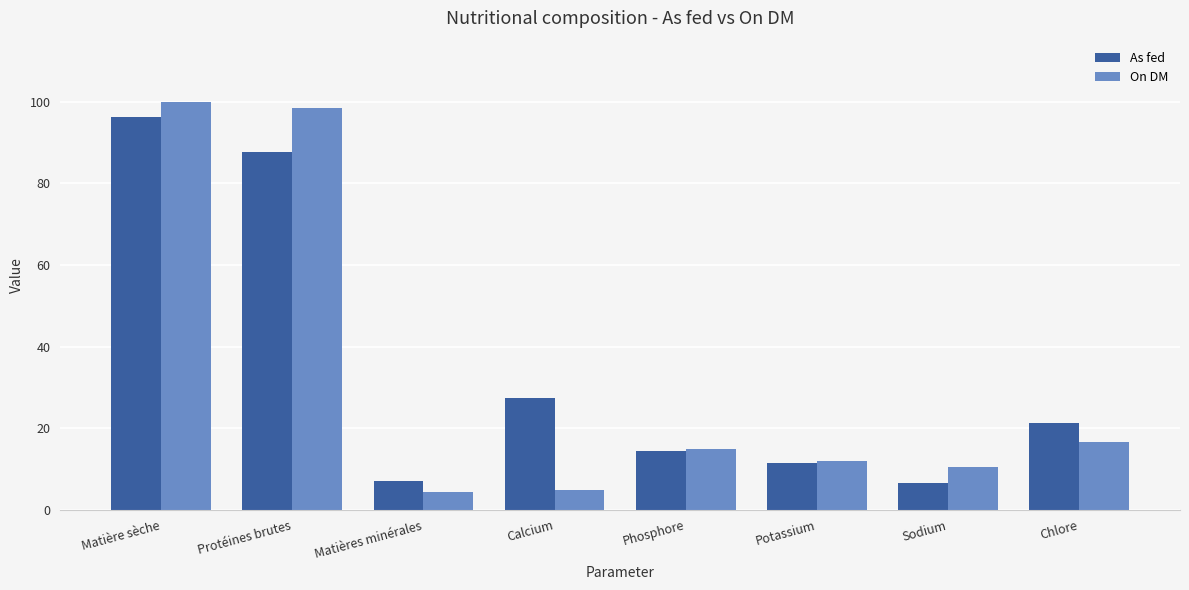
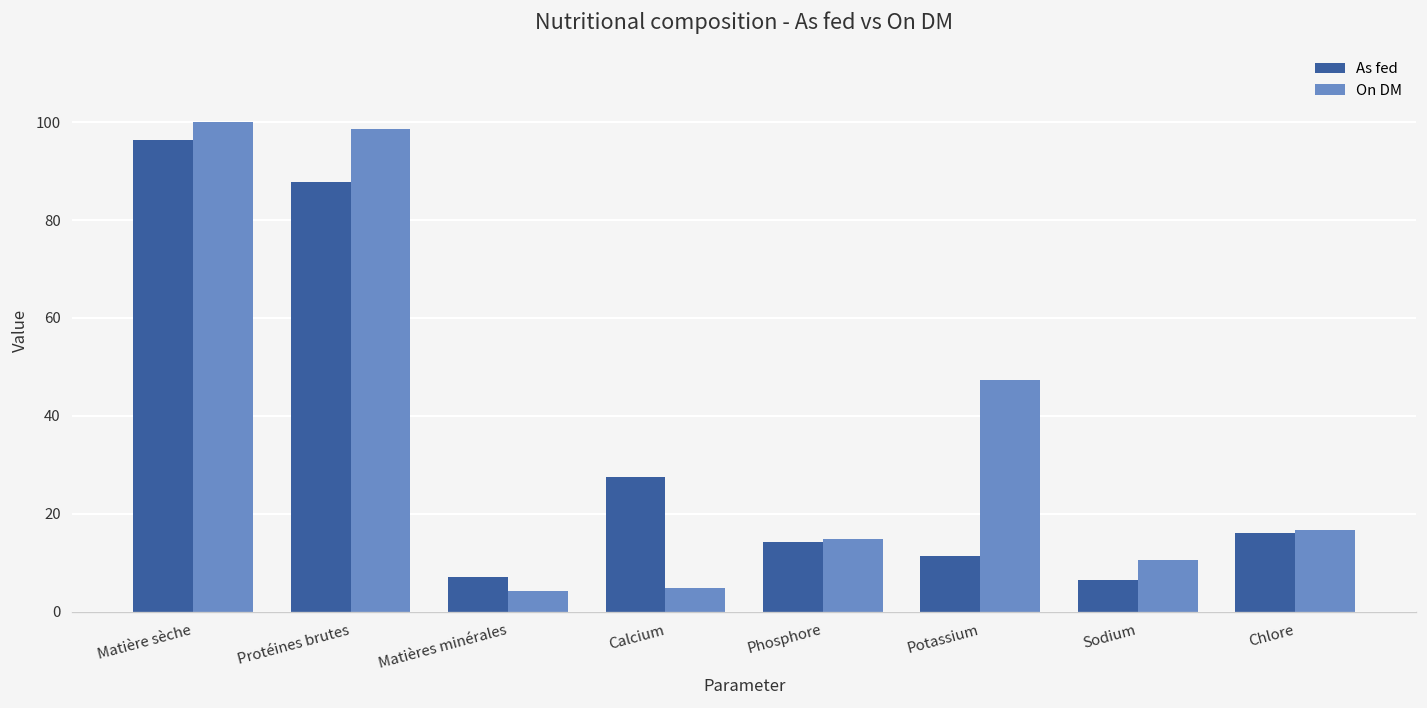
  {
    "As fed": {
      "Matière sèche": 96,
      "Protéines brutes": 88,
      "Matières minérales": 7,
      "Calcium": 27,
      "Phosphore": 14,
      "Potassium": 11,
      "Sodium": 6,
-     "Chlore": 21
+     "Chlore": 16
    },
    "On DM": {
      "Matière sèche": 100,
      "Protéines brutes": 99,
      "Matières minérales": 4,
      "Calcium": 5,
      "Phosphore": 15,
-     "Potassium": 12,
+     "Potassium": 47,
      "Sodium": 11,
      "Chlore": 17
    }
  }
